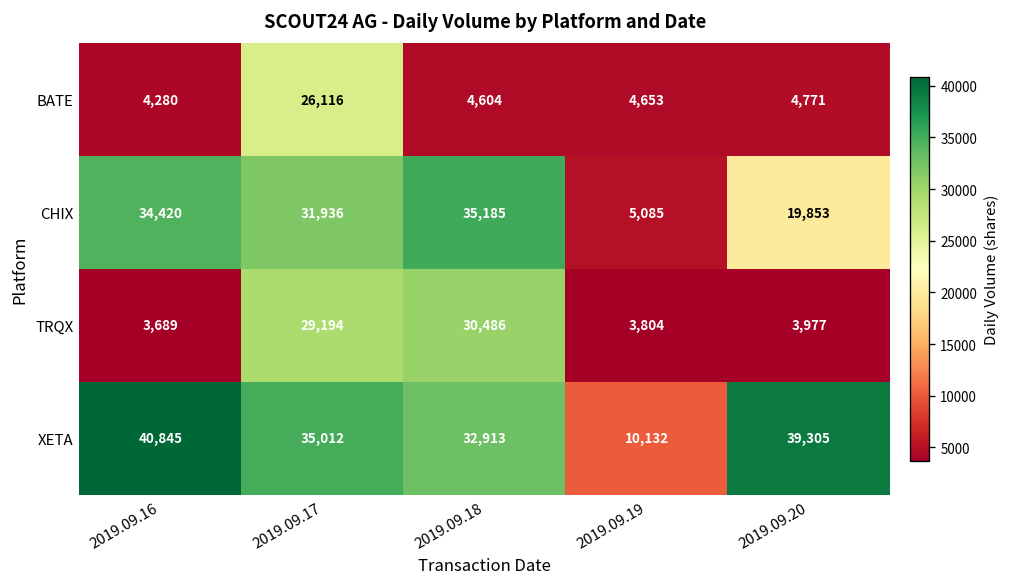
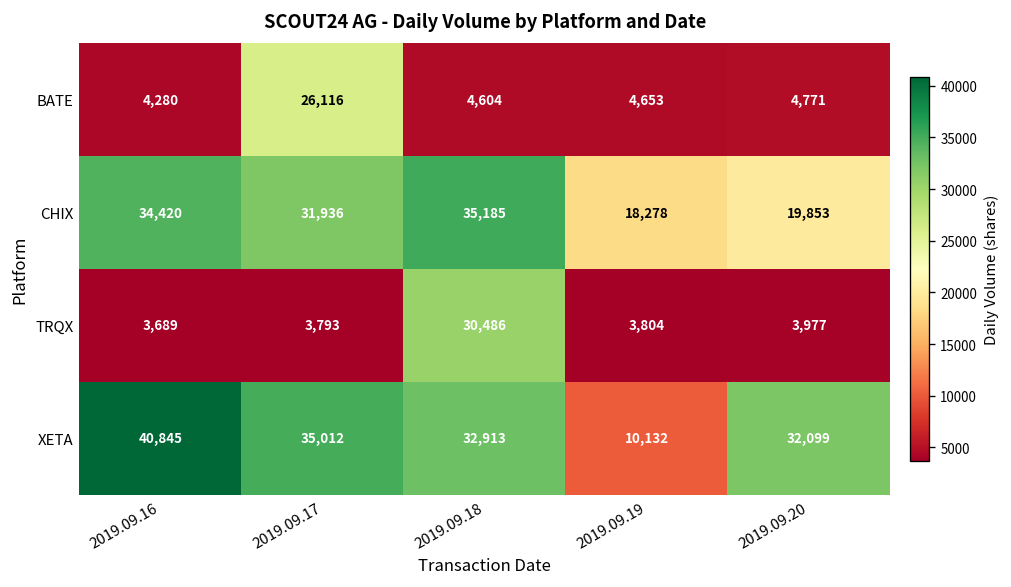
  {
    "BATE": {
      "2019.09.16": "4,280",
      "2019.09.17": "26,116",
      "2019.09.18": "4,604",
      "2019.09.19": "4,653",
      "2019.09.20": "4,771"
    },
    "CHIX": {
      "2019.09.16": "34,420",
      "2019.09.17": "31,936",
      "2019.09.18": "35,185",
-     "2019.09.19": "5,085",
+     "2019.09.19": "18,278",
      "2019.09.20": "19,853"
    },
    "TRQX": {
      "2019.09.16": "3,689",
-     "2019.09.17": "29,194",
+     "2019.09.17": "3,793",
      "2019.09.18": "30,486",
      "2019.09.19": "3,804",
      "2019.09.20": "3,977"
    },
    "XETA": {
      "2019.09.16": "40,845",
      "2019.09.17": "35,012",
      "2019.09.18": "32,913",
      "2019.09.19": "10,132",
-     "2019.09.20": "39,305"
+     "2019.09.20": "32,099"
    }
  }
